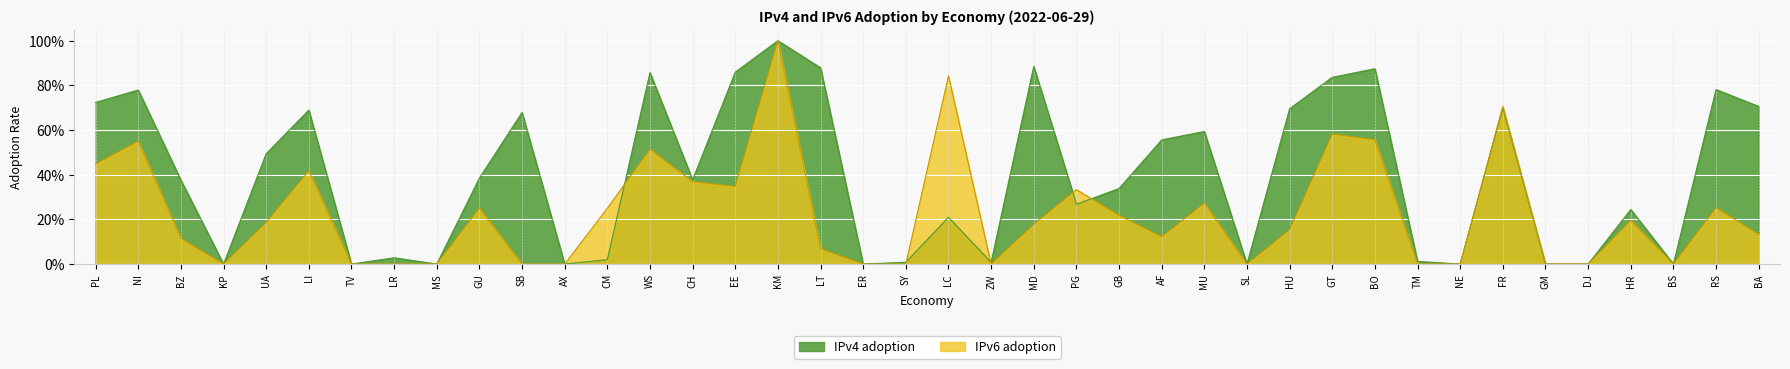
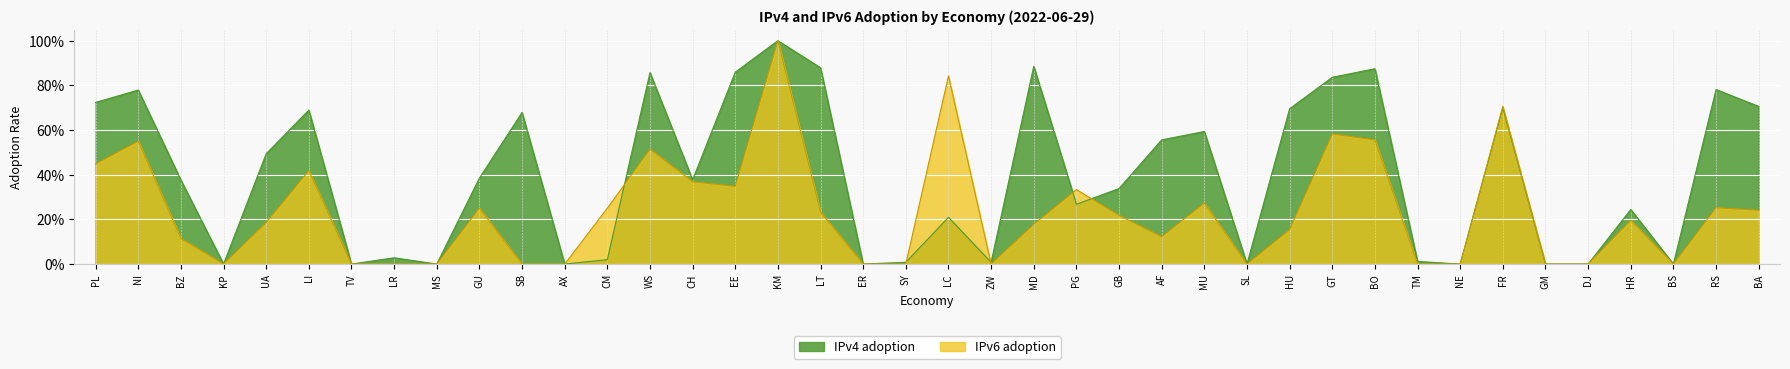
  {
    "IPv4 adoption": {
      "PL": "72%",
      "NI": "78%",
      "BZ": "38%",
      "UA": "49%",
      "LI": "69%",
      "LR": "3%",
      "GU": "38%",
      "SB": "68%",
      "CM": "2%",
      "WS": "86%",
      "EE": "86%",
      "LT": "88%",
      "LC": "21%",
      "MD": "89%",
      "PG": "27%",
      "GB": "34%",
      "AF": "56%",
      "MU": "59%",
      "HU": "70%",
      "GT": "84%",
      "BO": "87%",
      "TM": "1%",
      "HR": "24%",
      "RS": "78%",
      "BA": "71%"
    },
    "IPv6 adoption": {
      "PL": "45%",
      "NI": "55%",
      "BZ": "11%",
      "UA": "19%",
      "LI": "42%",
      "LR": "0%",
      "GU": "25%",
      "SB": "0%",
      "CM": "25%",
      "WS": "51%",
      "EE": "35%",
-     "LT": "7%",
+     "LT": "23%",
      "LC": "84%",
      "MD": "18%",
      "PG": "33%",
      "GB": "22%",
      "AF": "12%",
      "MU": "27%",
      "HU": "15%",
      "GT": "58%",
      "BO": "56%",
      "TM": "0%",
      "HR": "20%",
      "RS": "25%",
-     "BA": "13%"
+     "BA": "24%"
    }
  }
